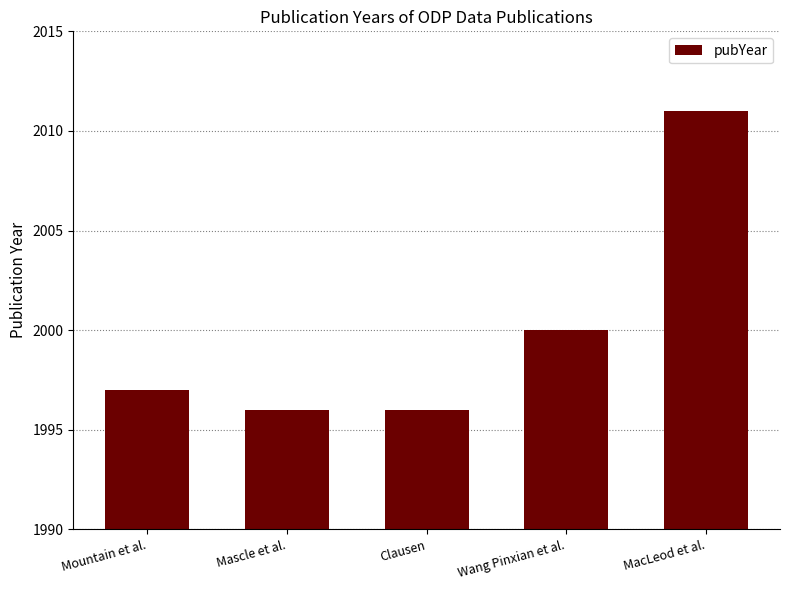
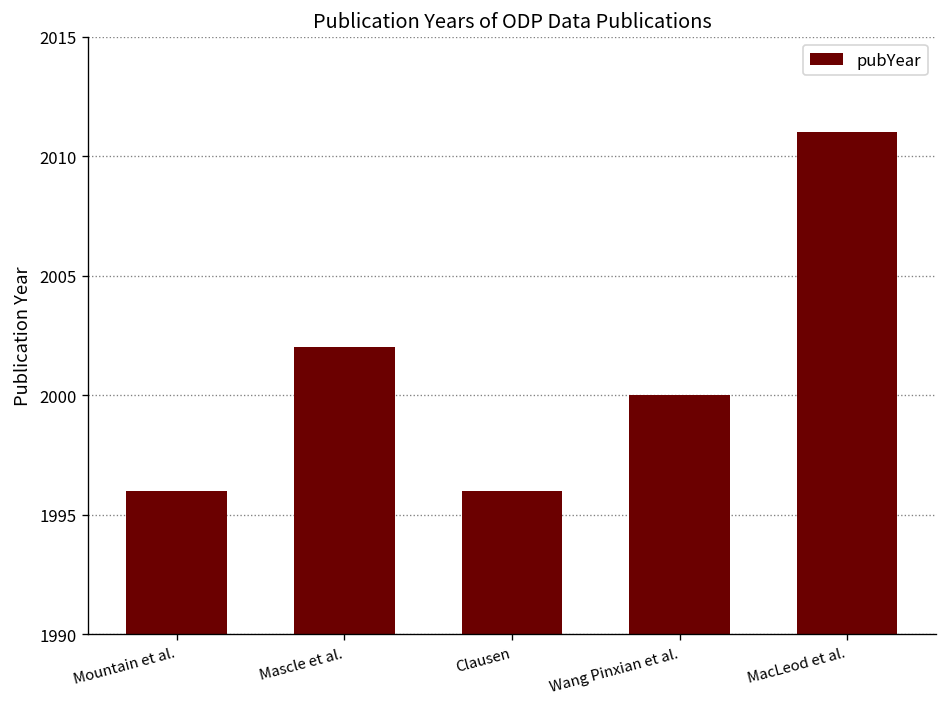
  {
-   "Mountain et al.": 1997,
-   "Mascle et al.": 1996,
+   "Mountain et al.": 1996,
+   "Mascle et al.": 2002,
    "Clausen": 1996,
    "Wang Pinxian et al.": 2000,
    "MacLeod et al.": 2011
  }
